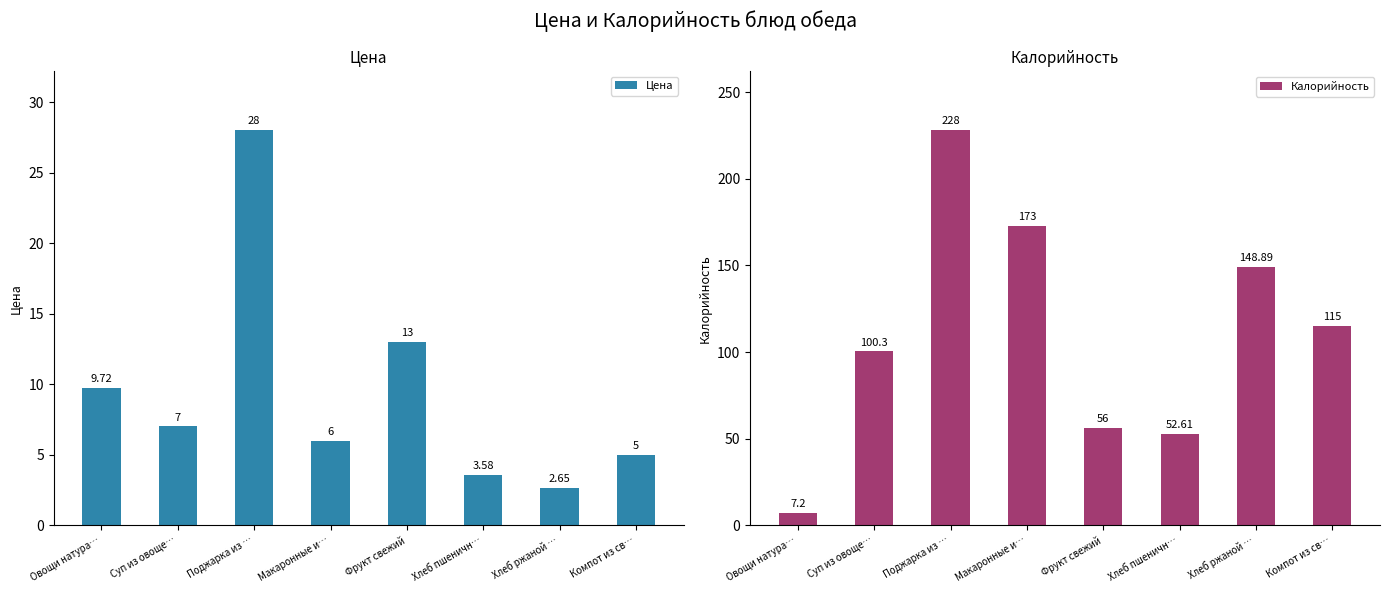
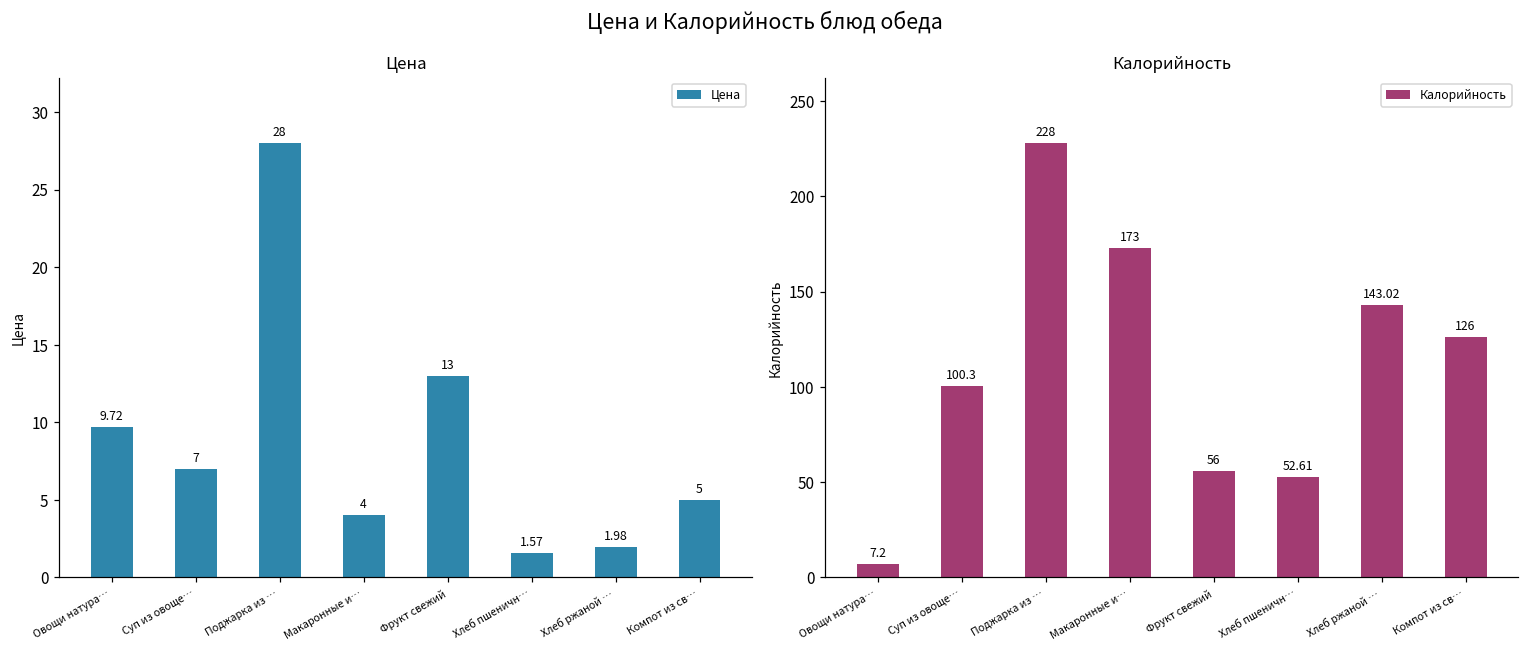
  {
    "Цена": {
      "Овощи натура…": 9.72,
      "Суп из овоще…": 7,
      "Поджарка из …": 28,
-     "Макаронные и…": 6,
+     "Макаронные и…": 4,
      "Фрукт свежий": 13,
-     "Хлеб пшеничн…": 3.58,
-     "Хлеб ржаной …": 2.65,
+     "Хлеб пшеничн…": 1.57,
+     "Хлеб ржаной …": 1.98,
      "Компот из св…": 5
    },
    "Калорийность": {
      "Овощи натура…": 7.2,
      "Суп из овоще…": 100.3,
      "Поджарка из …": 228,
      "Макаронные и…": 173,
      "Фрукт свежий": 56,
      "Хлеб пшеничн…": 52.61,
-     "Хлеб ржаной …": 148.89,
-     "Компот из св…": 115
+     "Хлеб ржаной …": 143.02,
+     "Компот из св…": 126
    }
  }
